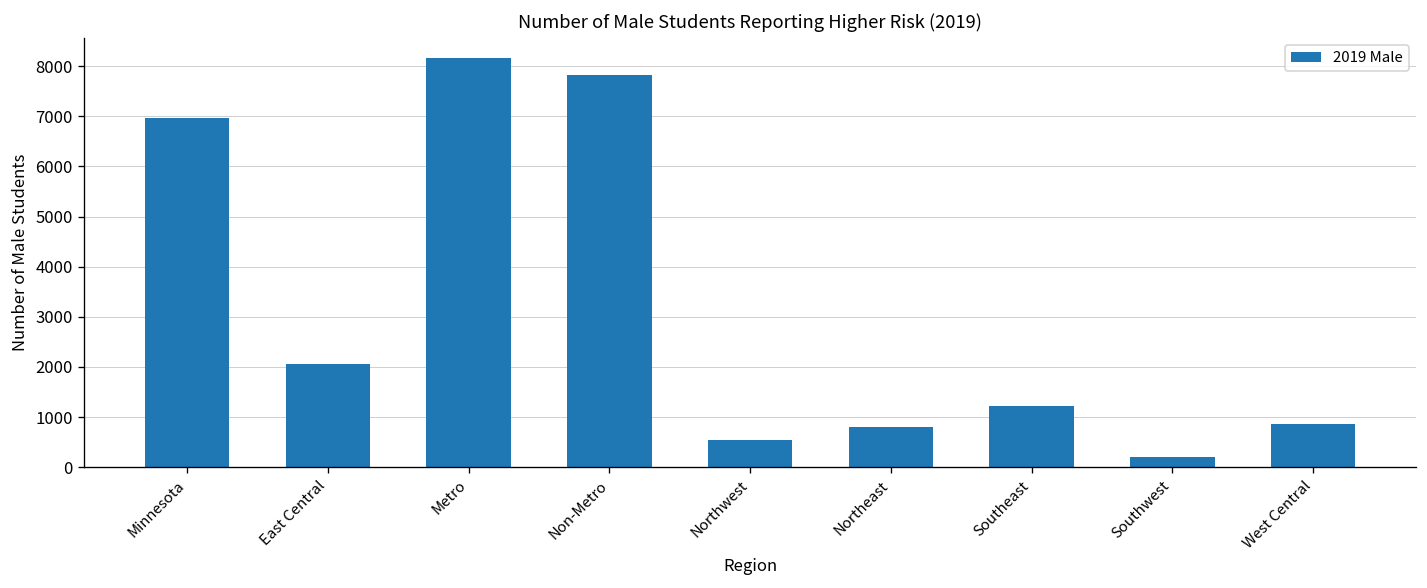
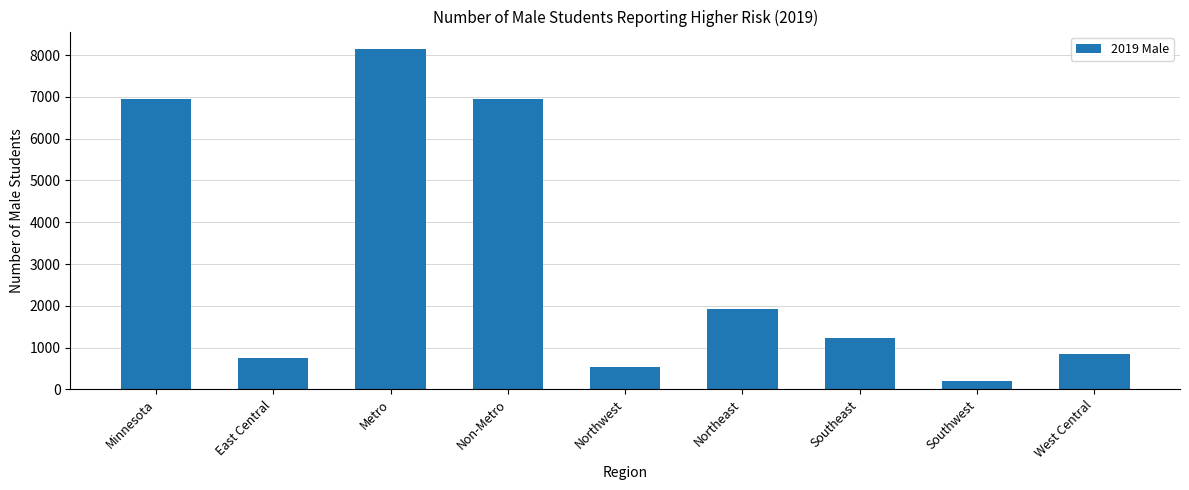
  {
    "Minnesota": 7000,
-   "East Central": 2100,
+   "East Central": 700,
    "Metro": 8200,
-   "Non-Metro": 7800,
+   "Non-Metro": 7000,
    "Northwest": 500,
-   "Northeast": 800,
+   "Northeast": 1900,
    "Southeast": 1200,
    "Southwest": 200,
    "West Central": 900
  }
